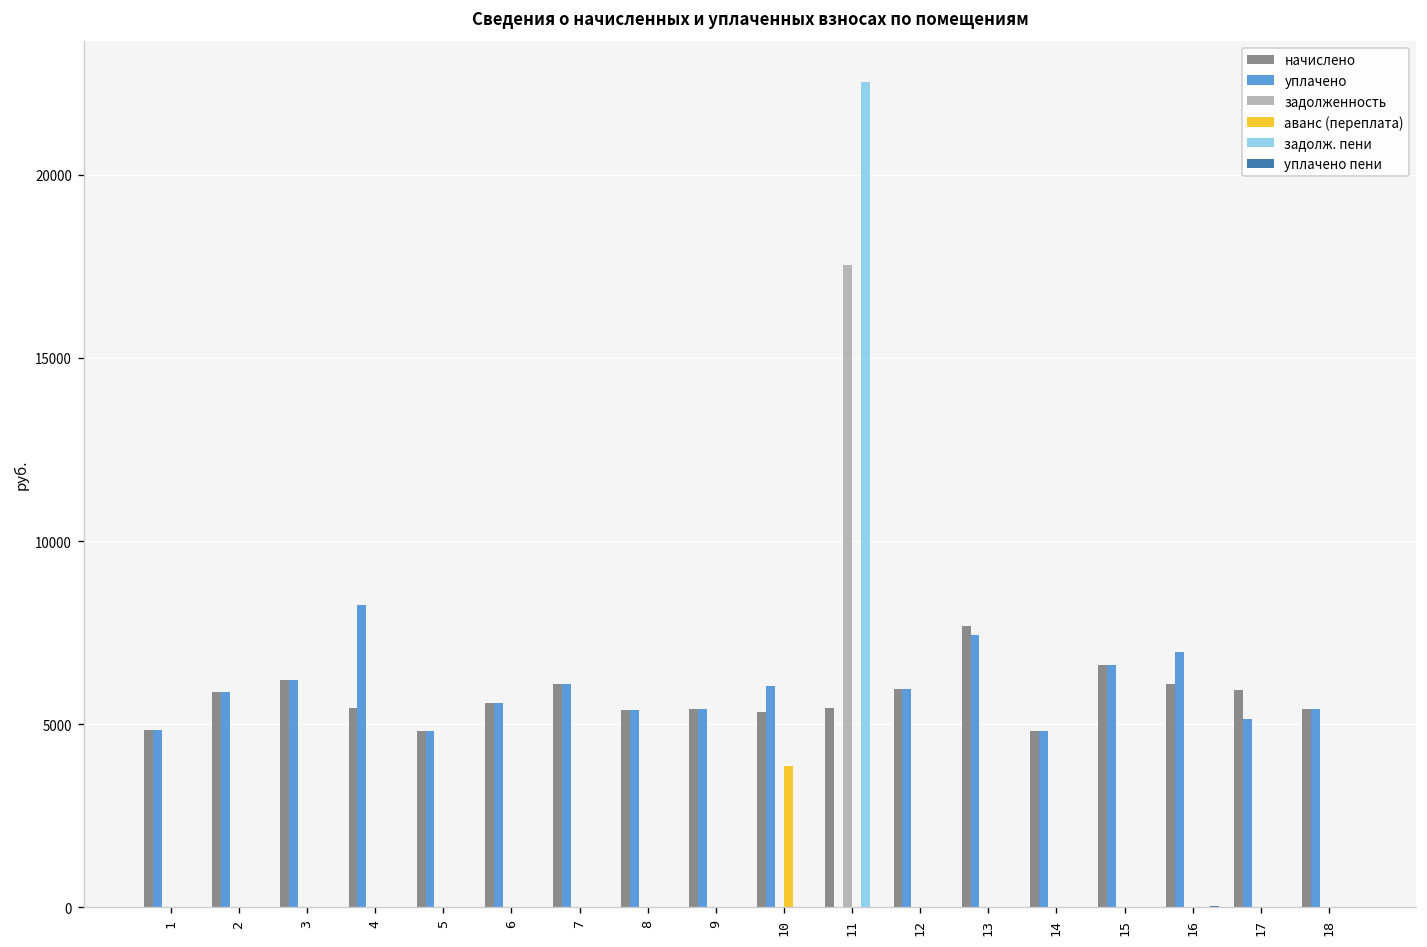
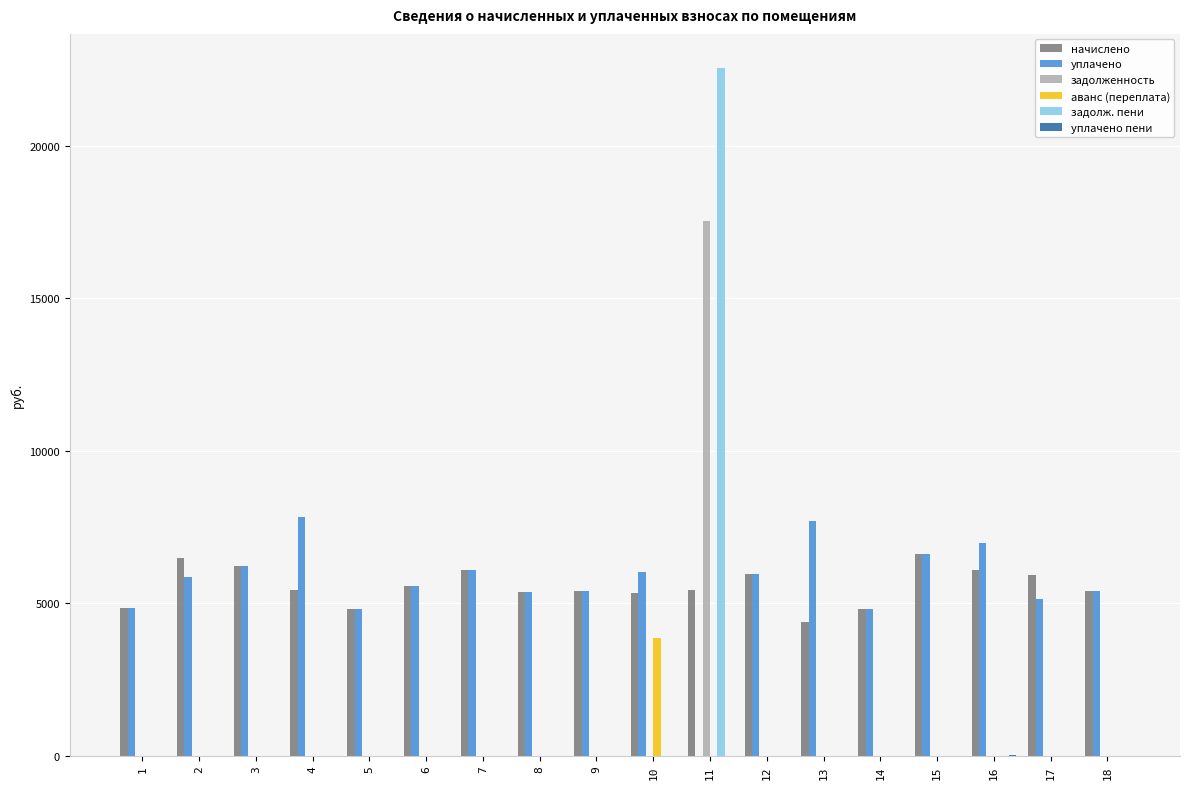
  {
    "начислено": {
      "1": 4800,
-     "2": 5900,
+     "2": 6500,
      "3": 6200,
      "4": 5400,
      "5": 4800,
      "6": 5600,
      "7": 6100,
      "8": 5400,
      "9": 5400,
      "10": 5300,
      "11": 5400,
      "12": 5900,
-     "13": 7700,
+     "13": 4400,
      "14": 4800,
      "15": 6600,
      "16": 6100,
      "17": 5900,
      "18": 5400
    },
    "уплачено": {
      "1": 4800,
      "2": 5900,
      "3": 6200,
-     "4": 8200,
+     "4": 7800,
      "5": 4800,
      "6": 5600,
      "7": 6100,
      "8": 5400,
      "9": 5400,
      "10": 6000,
      "11": 0,
      "12": 5900,
-     "13": 7400,
+     "13": 7700,
      "14": 4800,
      "15": 6600,
      "16": 7000,
      "17": 5100,
      "18": 5400
    },
    "задолженность": {
      "1": 0,
      "2": 0,
      "3": 0,
      "4": 0,
      "5": 0,
      "6": 0,
      "7": 0,
      "8": 0,
      "9": 0,
      "10": 0,
      "11": 17500,
      "12": 0,
      "13": 0,
      "14": 0,
      "15": 0,
      "16": 0,
      "17": 0,
      "18": 0
    },
    "аванс (переплата)": {
      "1": 0,
      "2": 0,
      "3": 0,
      "4": 0,
      "5": 0,
      "6": 0,
      "7": 0,
      "8": 0,
      "9": 0,
      "10": 3800,
      "11": 0,
      "12": 0,
      "13": 0,
      "14": 0,
      "15": 0,
      "16": 0,
      "17": 0,
      "18": 0
    },
    "задолж. пени": {
      "1": 0,
      "2": 0,
      "3": 0,
      "4": 0,
      "5": 0,
      "6": 0,
      "7": 0,
      "8": 0,
      "9": 0,
      "10": 0,
      "11": 22500,
      "12": 0,
      "13": 0,
      "14": 0,
      "15": 0,
      "16": 0,
      "17": 0,
      "18": 0
    },
    "уплачено пени": {
      "1": 0,
      "2": 0,
      "3": 0,
      "4": 0,
      "5": 0,
      "6": 0,
      "7": 0,
      "8": 0,
      "9": 0,
      "10": 0,
      "11": 0,
      "12": 0,
      "13": 0,
      "14": 0,
      "15": 0,
      "17": 0
    }
  }
